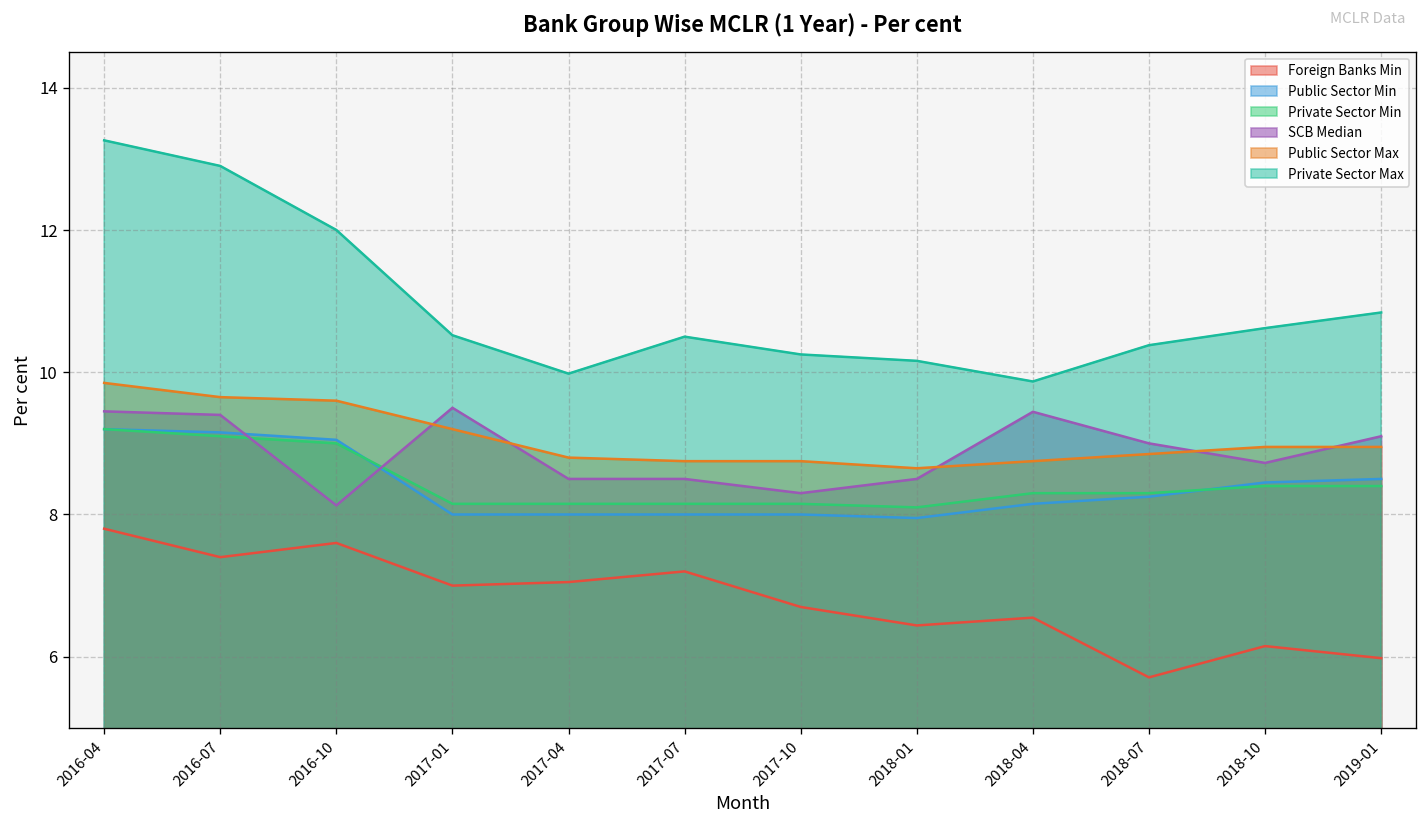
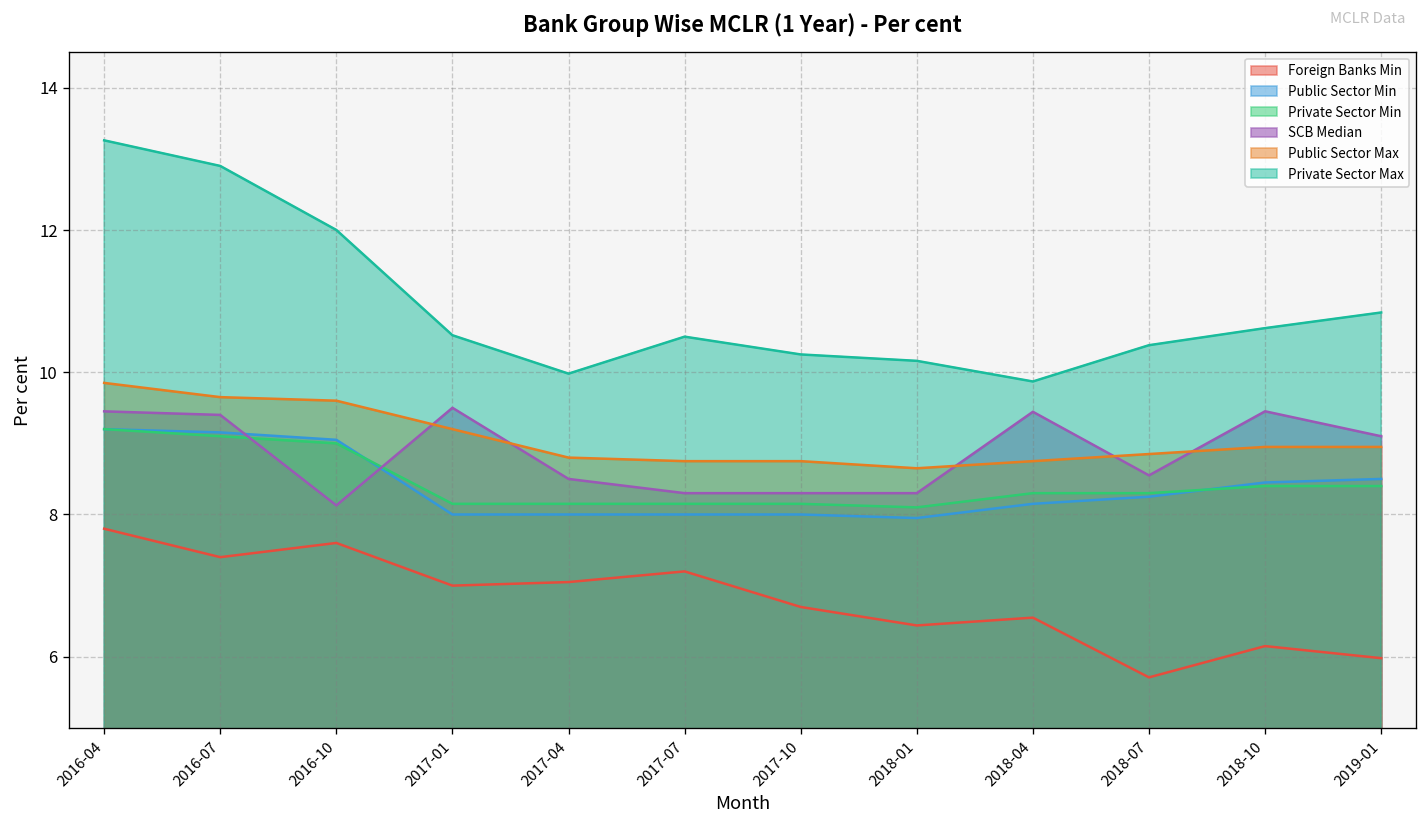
  {
    "SCB Median": {
      "2016-04": 9.5,
      "2016-07": 9.4,
      "2016-10": 8.1,
      "2017-01": 9.5,
      "2017-04": 8.5,
-     "2017-07": 8.5,
+     "2017-07": 8.3,
      "2017-10": 8.3,
-     "2018-01": 8.5,
+     "2018-01": 8.3,
      "2018-04": 9.4,
-     "2018-07": 9.0,
-     "2018-10": 8.7,
+     "2018-07": 8.6,
+     "2018-10": 9.5,
      "2019-01": 9.1
    }
  }
